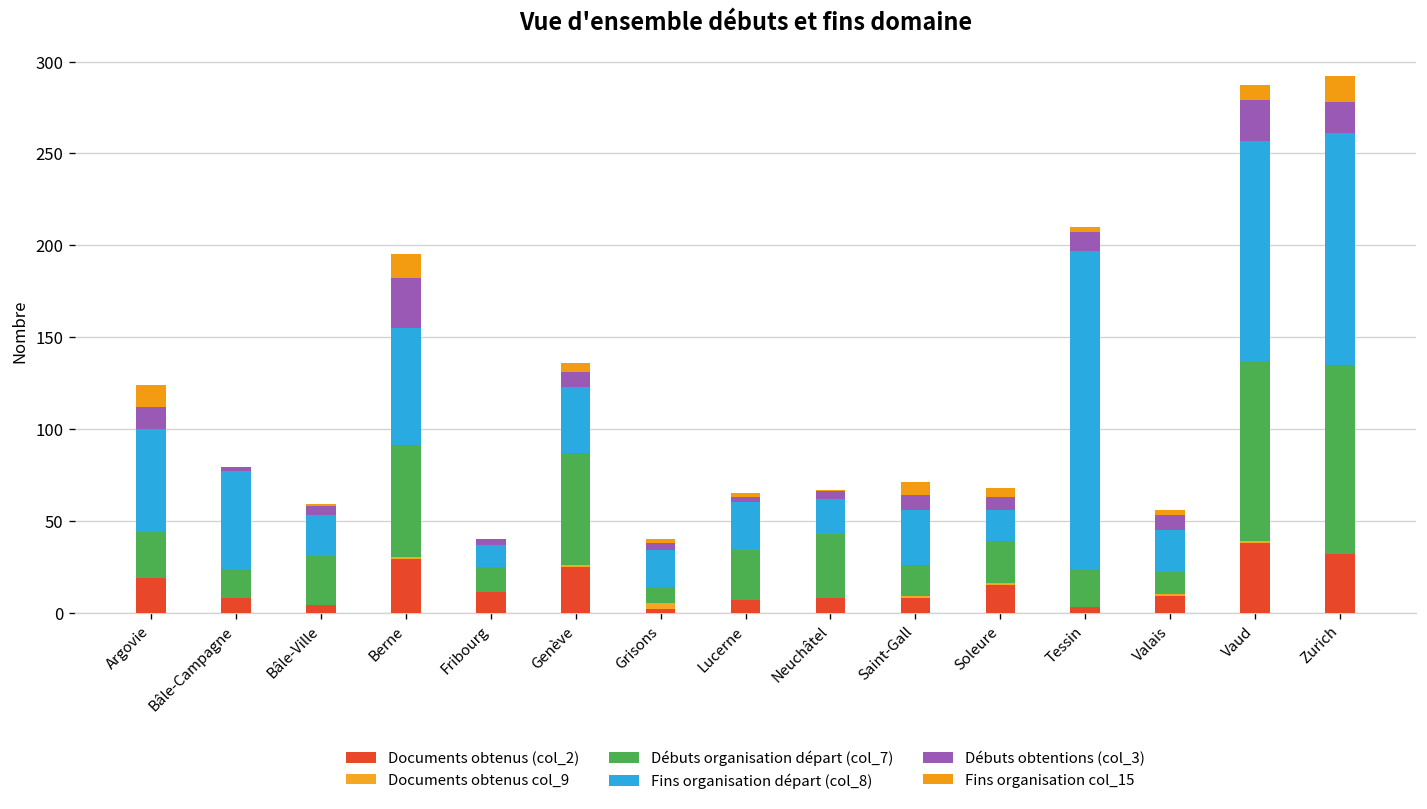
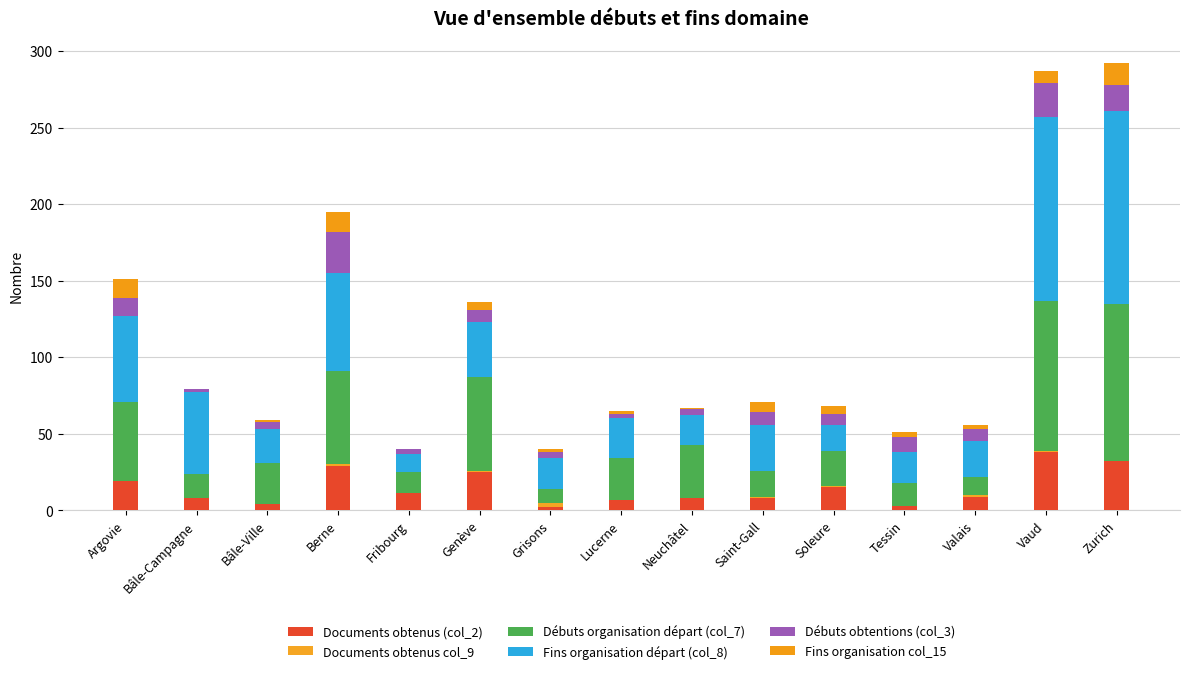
  {
    "Documents obtenus (col_2)": {
      "Argovie": 19,
      "Bâle-Campagne": 8,
      "Bâle-Ville": 4,
      "Berne": 29,
      "Fribourg": 11,
      "Genève": 25,
      "Grisons": 2,
      "Lucerne": 7,
      "Neuchâtel": 8,
      "Saint-Gall": 8,
      "Soleure": 15,
      "Tessin": 3,
      "Valais": 9,
      "Vaud": 38,
      "Zurich": 32
    },
    "Débuts organisation départ (col_7)": {
-     "Argovie": 25,
+     "Argovie": 52,
      "Bâle-Campagne": 16,
      "Bâle-Ville": 27,
      "Berne": 61,
      "Fribourg": 14,
      "Genève": 61,
      "Grisons": 9,
      "Lucerne": 27,
      "Neuchâtel": 35,
      "Saint-Gall": 17,
      "Soleure": 23,
-     "Tessin": 21,
+     "Tessin": 15,
      "Valais": 12,
      "Vaud": 98,
      "Zurich": 103
    },
    "Fins organisation départ (col_8)": {
      "Argovie": 56,
      "Bâle-Campagne": 53,
      "Bâle-Ville": 22,
      "Berne": 64,
      "Fribourg": 12,
      "Genève": 36,
      "Grisons": 20,
      "Lucerne": 26,
      "Neuchâtel": 19,
      "Saint-Gall": 30,
      "Soleure": 17,
-     "Tessin": 173,
+     "Tessin": 20,
      "Valais": 23,
      "Vaud": 120,
      "Zurich": 126
    },
    "Débuts obtentions (col_3)": {
      "Argovie": 12,
      "Bâle-Campagne": 2,
      "Bâle-Ville": 5,
      "Berne": 27,
      "Fribourg": 3,
      "Genève": 8,
      "Grisons": 4,
      "Lucerne": 3,
      "Neuchâtel": 4,
      "Saint-Gall": 8,
      "Soleure": 7,
      "Tessin": 10,
      "Valais": 8,
      "Vaud": 22,
      "Zurich": 17
    }
  }
